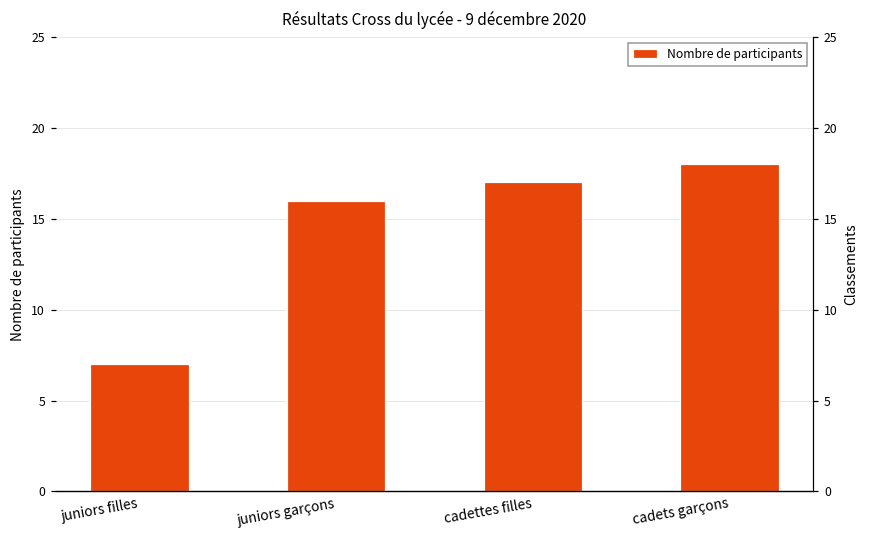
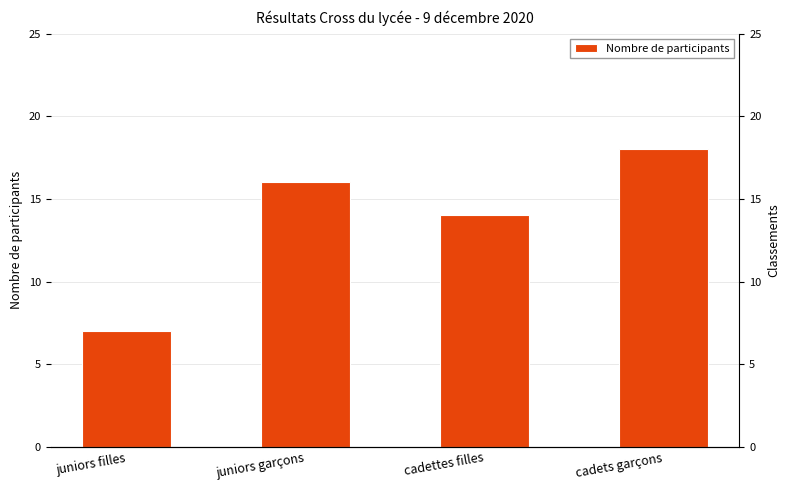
  {
    "juniors filles": 7,
    "juniors garçons": 16,
-   "cadettes filles": 17,
+   "cadettes filles": 14,
    "cadets garçons": 18
  }
